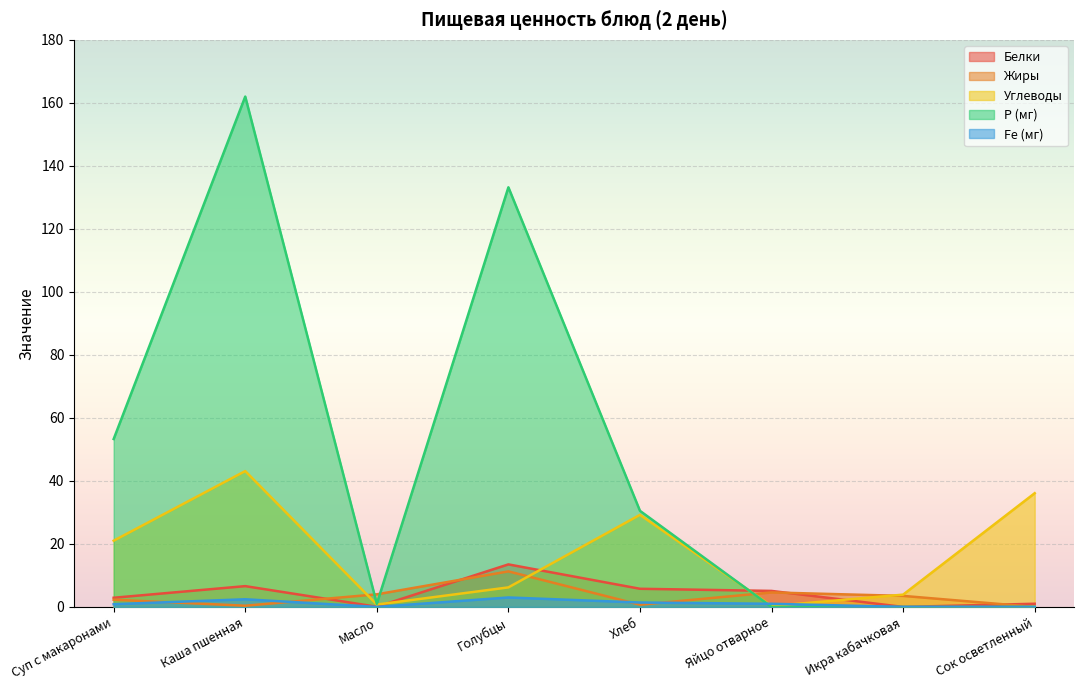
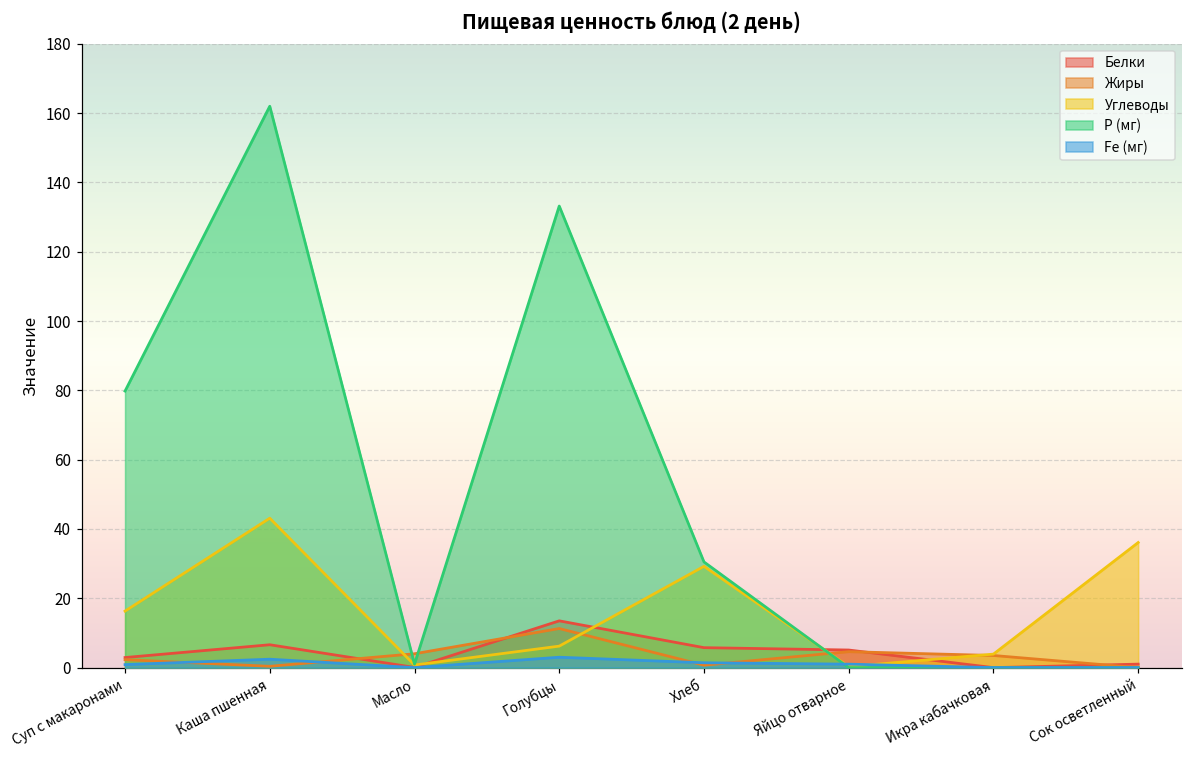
  {
    "Углеводы": {
-     "Суп с макаронами": 21,
+     "Суп с макаронами": 16,
      "Каша пшенная": 43,
      "Голубцы": 6,
      "Хлеб": 29,
      "Сок осветленный": 36
    },
    "Р (мг)": {
-     "Суп с макаронами": 53,
+     "Суп с макаронами": 80,
      "Каша пшенная": 162,
      "Голубцы": 133,
      "Хлеб": 31
    },
    "Fe (мг)": {
      "Суп с макаронами": 1,
      "Каша пшенная": 2,
      "Голубцы": 3
    }
  }
